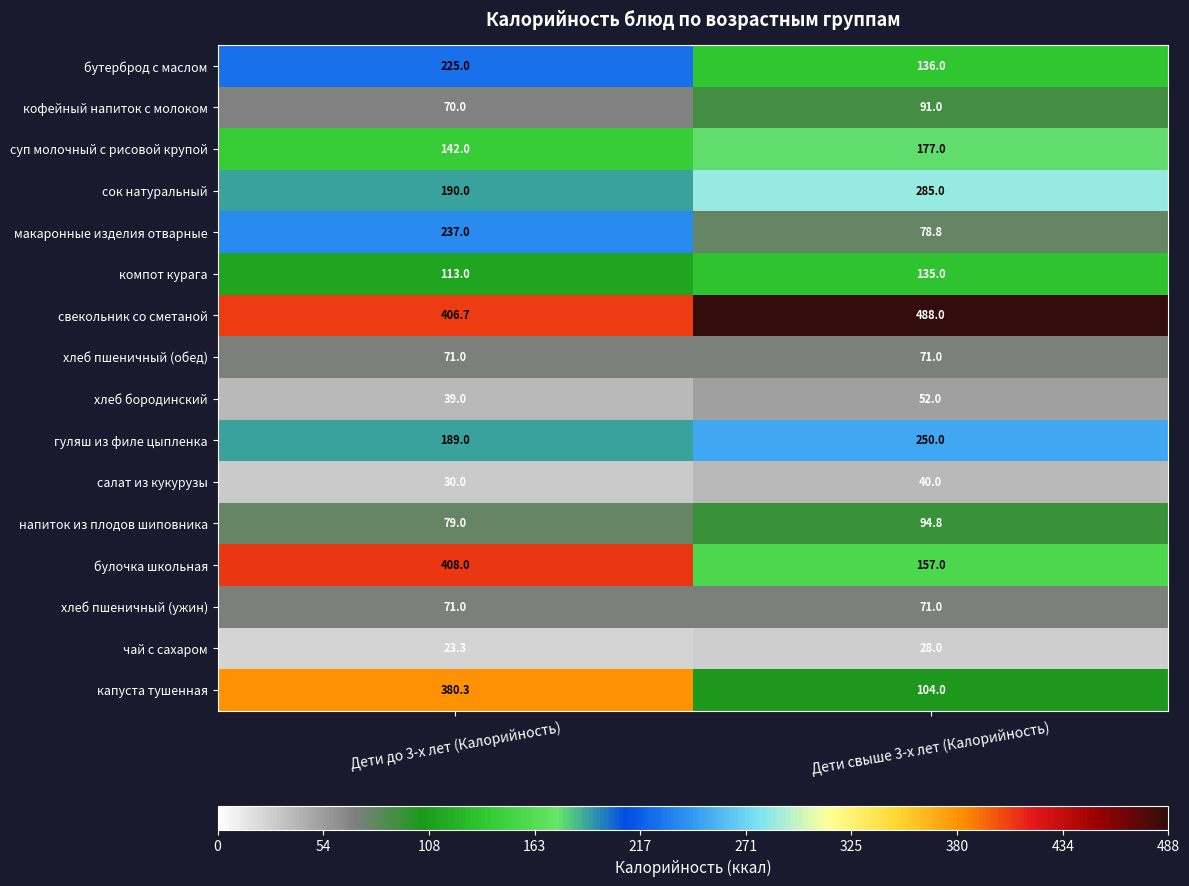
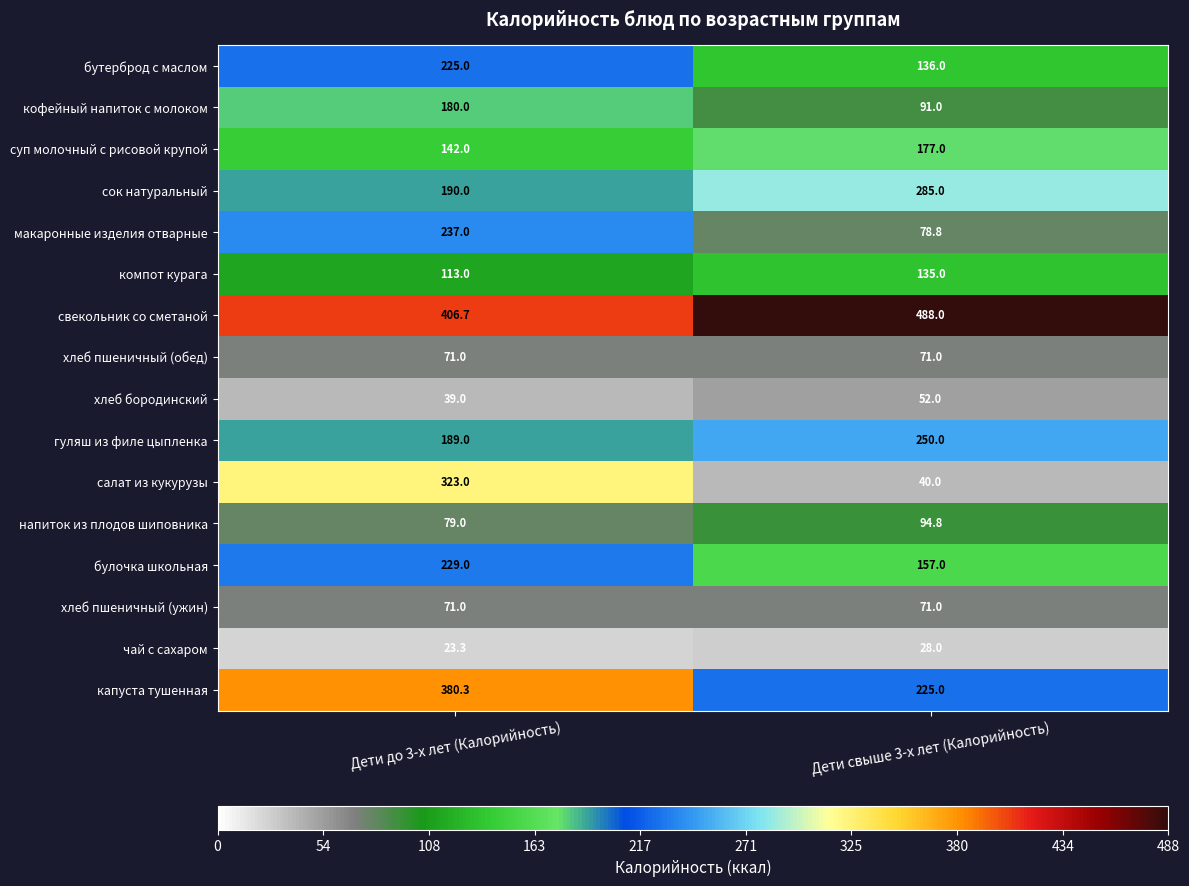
  {
    "бутерброд с маслом": {
      "Дети до 3-х лет (Калорийность)": 225.0,
      "Дети свыше 3-х лет (Калорийность)": 136.0
    },
    "кофейный напиток с молоком": {
-     "Дети до 3-х лет (Калорийность)": 70.0,
+     "Дети до 3-х лет (Калорийность)": 180.0,
      "Дети свыше 3-х лет (Калорийность)": 91.0
    },
    "суп молочный с рисовой крупой": {
      "Дети до 3-х лет (Калорийность)": 142.0,
      "Дети свыше 3-х лет (Калорийность)": 177.0
    },
    "сок натуральный": {
      "Дети до 3-х лет (Калорийность)": 190.0,
      "Дети свыше 3-х лет (Калорийность)": 285.0
    },
    "макаронные изделия отварные": {
      "Дети до 3-х лет (Калорийность)": 237.0,
      "Дети свыше 3-х лет (Калорийность)": 78.8
    },
    "компот курага": {
      "Дети до 3-х лет (Калорийность)": 113.0,
      "Дети свыше 3-х лет (Калорийность)": 135.0
    },
    "свекольник со сметаной": {
      "Дети до 3-х лет (Калорийность)": 406.7,
      "Дети свыше 3-х лет (Калорийность)": 488.0
    },
    "хлеб пшеничный (обед)": {
      "Дети до 3-х лет (Калорийность)": 71.0,
      "Дети свыше 3-х лет (Калорийность)": 71.0
    },
    "хлеб бородинский": {
      "Дети до 3-х лет (Калорийность)": 39.0,
      "Дети свыше 3-х лет (Калорийность)": 52.0
    },
    "гуляш из филе цыпленка": {
      "Дети до 3-х лет (Калорийность)": 189.0,
      "Дети свыше 3-х лет (Калорийность)": 250.0
    },
    "салат из кукурузы": {
-     "Дети до 3-х лет (Калорийность)": 30.0,
+     "Дети до 3-х лет (Калорийность)": 323.0,
      "Дети свыше 3-х лет (Калорийность)": 40.0
    },
    "напиток из плодов шиповника": {
      "Дети до 3-х лет (Калорийность)": 79.0,
      "Дети свыше 3-х лет (Калорийность)": 94.8
    },
    "булочка школьная": {
-     "Дети до 3-х лет (Калорийность)": 408.0,
+     "Дети до 3-х лет (Калорийность)": 229.0,
      "Дети свыше 3-х лет (Калорийность)": 157.0
    },
    "хлеб пшеничный (ужин)": {
      "Дети до 3-х лет (Калорийность)": 71.0,
      "Дети свыше 3-х лет (Калорийность)": 71.0
    },
    "чай с сахаром": {
      "Дети свыше 3-х лет (Калорийность)": 28.0
    },
    "капуста тушенная": {
      "Дети до 3-х лет (Калорийность)": 380.3,
-     "Дети свыше 3-х лет (Калорийность)": 104.0
+     "Дети свыше 3-х лет (Калорийность)": 225.0
    }
  }
